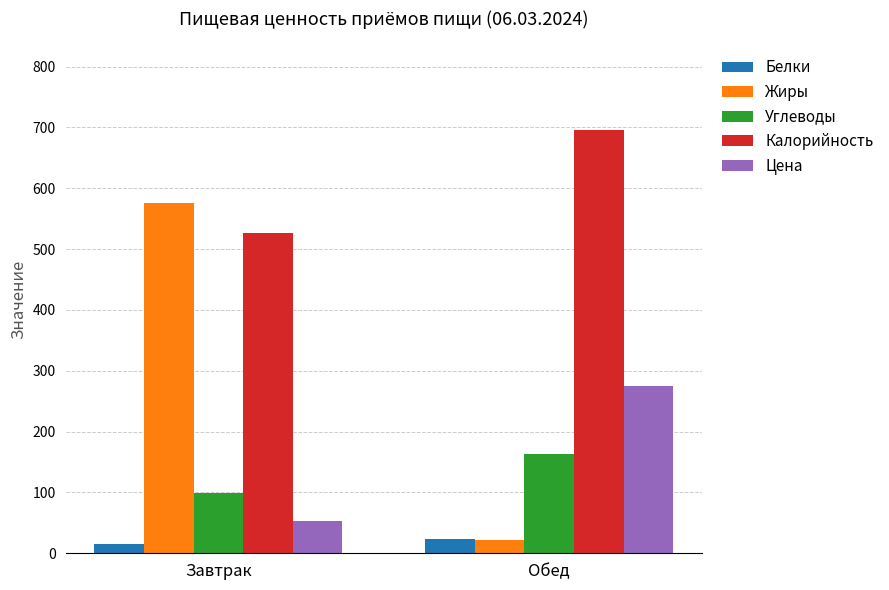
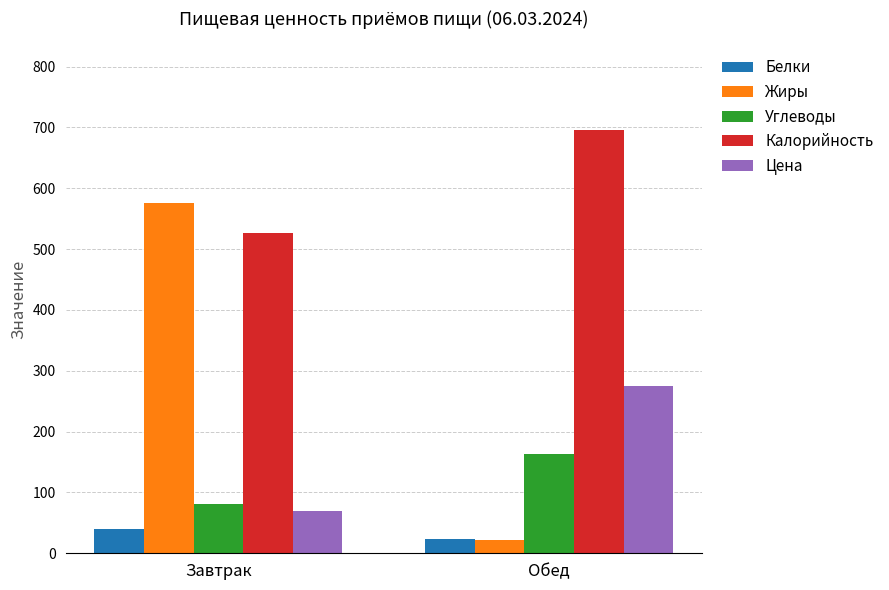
  {
    "Белки": {
-     "Завтрак": 20,
+     "Завтрак": 40,
      "Обед": 20
    },
    "Жиры": {
      "Завтрак": 580,
      "Обед": 20
    },
    "Углеводы": {
-     "Завтрак": 100,
+     "Завтрак": 80,
      "Обед": 160
    },
    "Калорийность": {
      "Завтрак": 530,
      "Обед": 700
    },
    "Цена": {
-     "Завтрак": 50,
+     "Завтрак": 70,
      "Обед": 270
    }
  }
